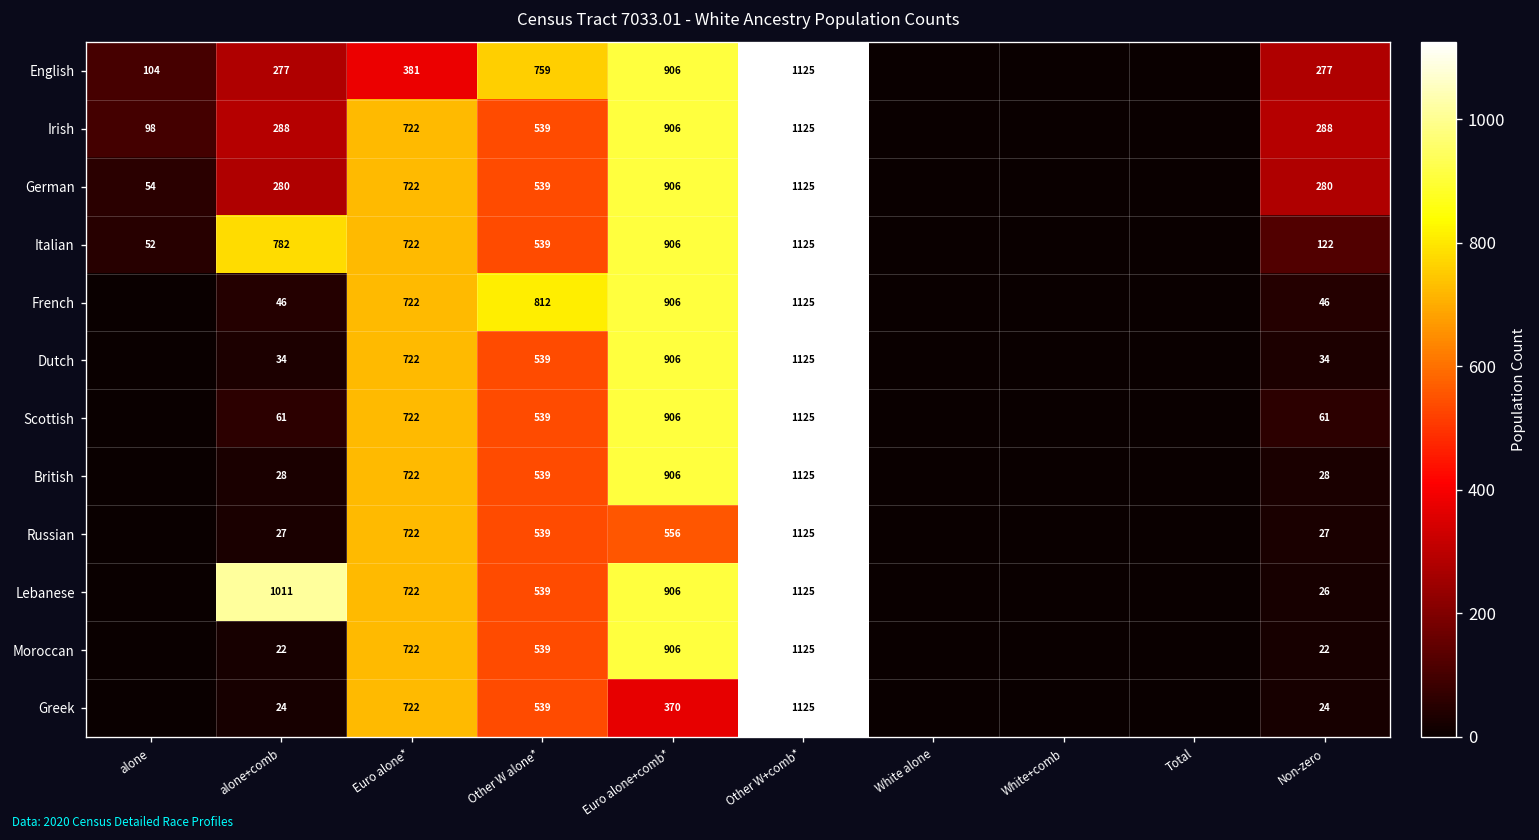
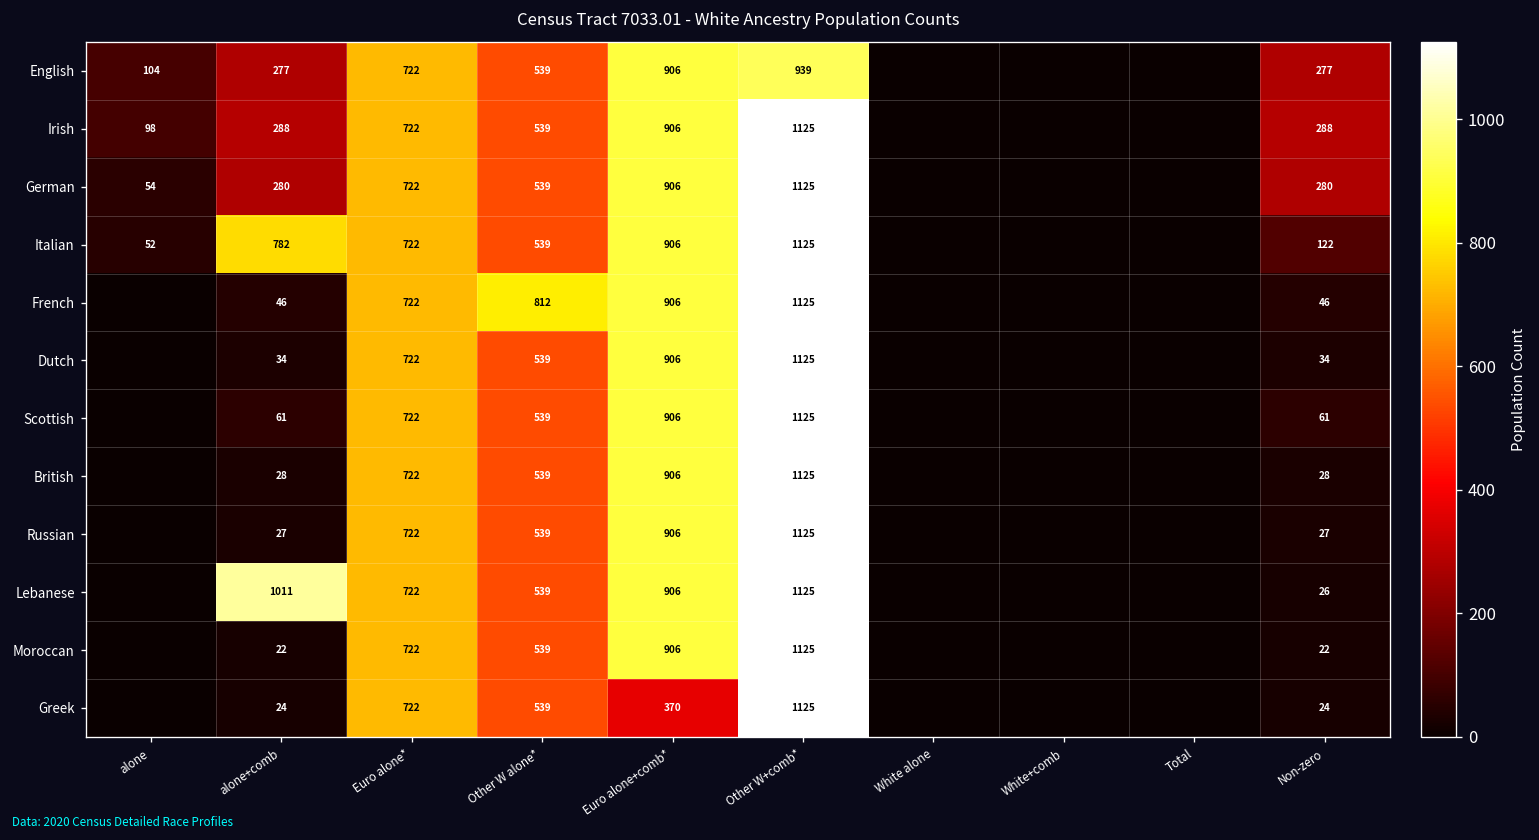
  {
    "English": {
      "alone": 104,
      "alone+comb": 277,
-     "Euro alone*": 381,
-     "Other W alone*": 759,
+     "Euro alone*": 722,
+     "Other W alone*": 539,
      "Euro alone+comb*": 906,
-     "Other W+comb*": 1125,
+     "Other W+comb*": 939,
      "Non-zero": 277
    },
    "Irish": {
      "alone": 98,
      "alone+comb": 288,
      "Euro alone*": 722,
      "Other W alone*": 539,
      "Euro alone+comb*": 906,
      "Other W+comb*": 1125,
      "Non-zero": 288
    },
    "German": {
      "alone": 54,
      "alone+comb": 280,
      "Euro alone*": 722,
      "Other W alone*": 539,
      "Euro alone+comb*": 906,
      "Other W+comb*": 1125,
      "Non-zero": 280
    },
    "Italian": {
      "alone": 52,
      "alone+comb": 782,
      "Euro alone*": 722,
      "Other W alone*": 539,
      "Euro alone+comb*": 906,
      "Other W+comb*": 1125,
      "Non-zero": 122
    },
    "French": {
      "alone+comb": 46,
      "Euro alone*": 722,
      "Other W alone*": 812,
      "Euro alone+comb*": 906,
      "Other W+comb*": 1125,
      "Non-zero": 46
    },
    "Dutch": {
      "alone+comb": 34,
      "Euro alone*": 722,
      "Other W alone*": 539,
      "Euro alone+comb*": 906,
      "Other W+comb*": 1125,
      "Non-zero": 34
    },
    "Scottish": {
      "alone+comb": 61,
      "Euro alone*": 722,
      "Other W alone*": 539,
      "Euro alone+comb*": 906,
      "Other W+comb*": 1125,
      "Non-zero": 61
    },
    "British": {
      "alone+comb": 28,
      "Euro alone*": 722,
      "Other W alone*": 539,
      "Euro alone+comb*": 906,
      "Other W+comb*": 1125,
      "Non-zero": 28
    },
    "Russian": {
      "alone+comb": 27,
      "Euro alone*": 722,
      "Other W alone*": 539,
-     "Euro alone+comb*": 556,
+     "Euro alone+comb*": 906,
      "Other W+comb*": 1125,
      "Non-zero": 27
    },
    "Lebanese": {
      "alone+comb": 1011,
      "Euro alone*": 722,
      "Other W alone*": 539,
      "Euro alone+comb*": 906,
      "Other W+comb*": 1125,
      "Non-zero": 26
    },
    "Moroccan": {
      "alone+comb": 22,
      "Euro alone*": 722,
      "Other W alone*": 539,
      "Euro alone+comb*": 906,
      "Other W+comb*": 1125,
      "Non-zero": 22
    },
    "Greek": {
      "alone+comb": 24,
      "Euro alone*": 722,
      "Other W alone*": 539,
      "Euro alone+comb*": 370,
      "Other W+comb*": 1125,
      "Non-zero": 24
    }
  }
